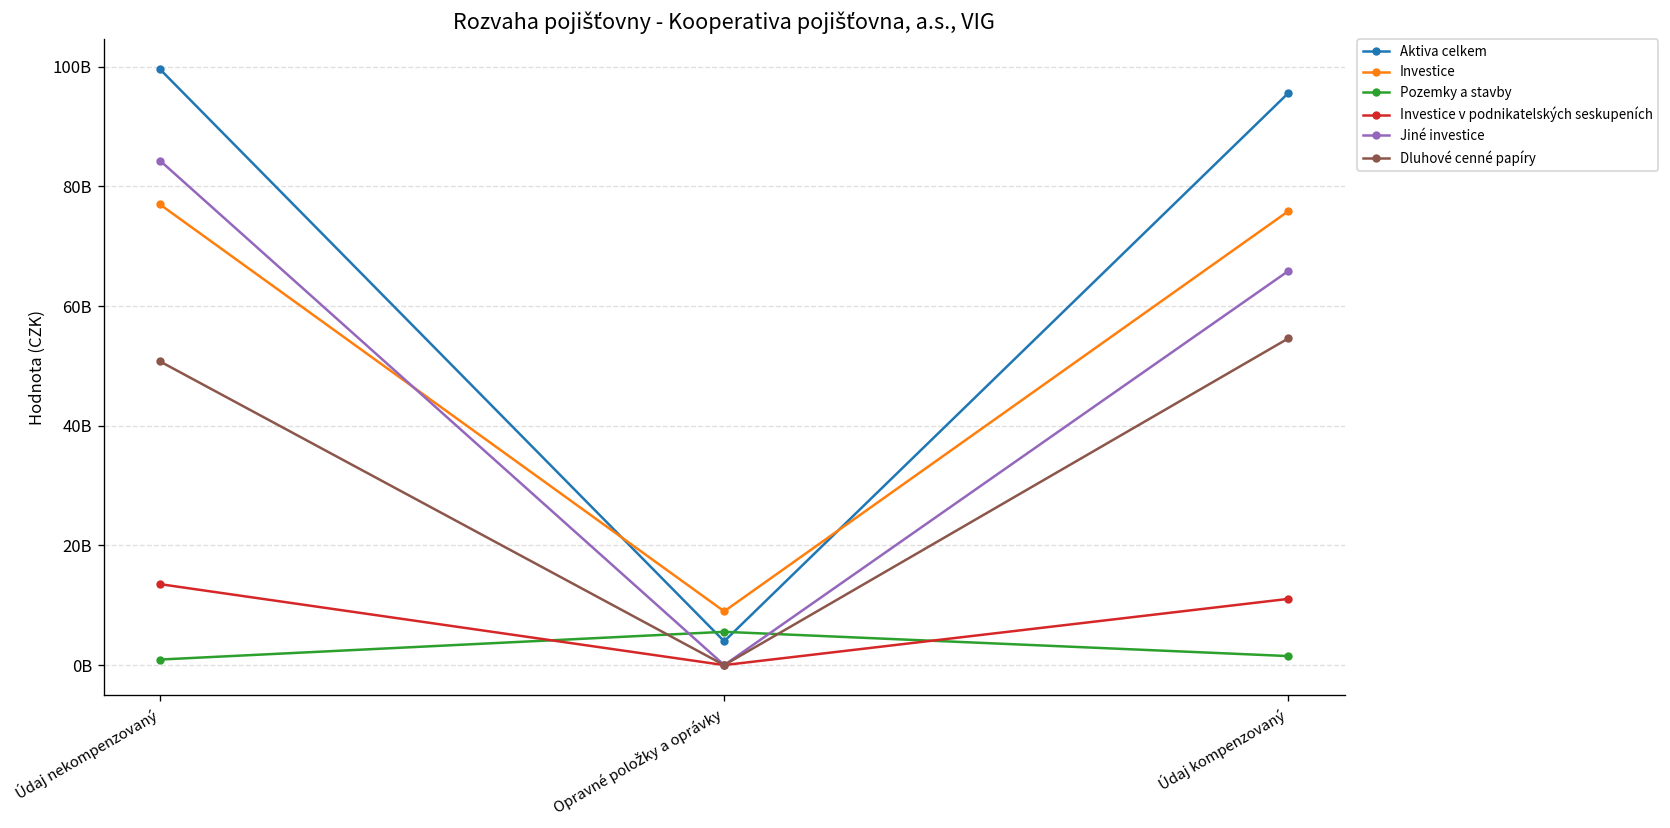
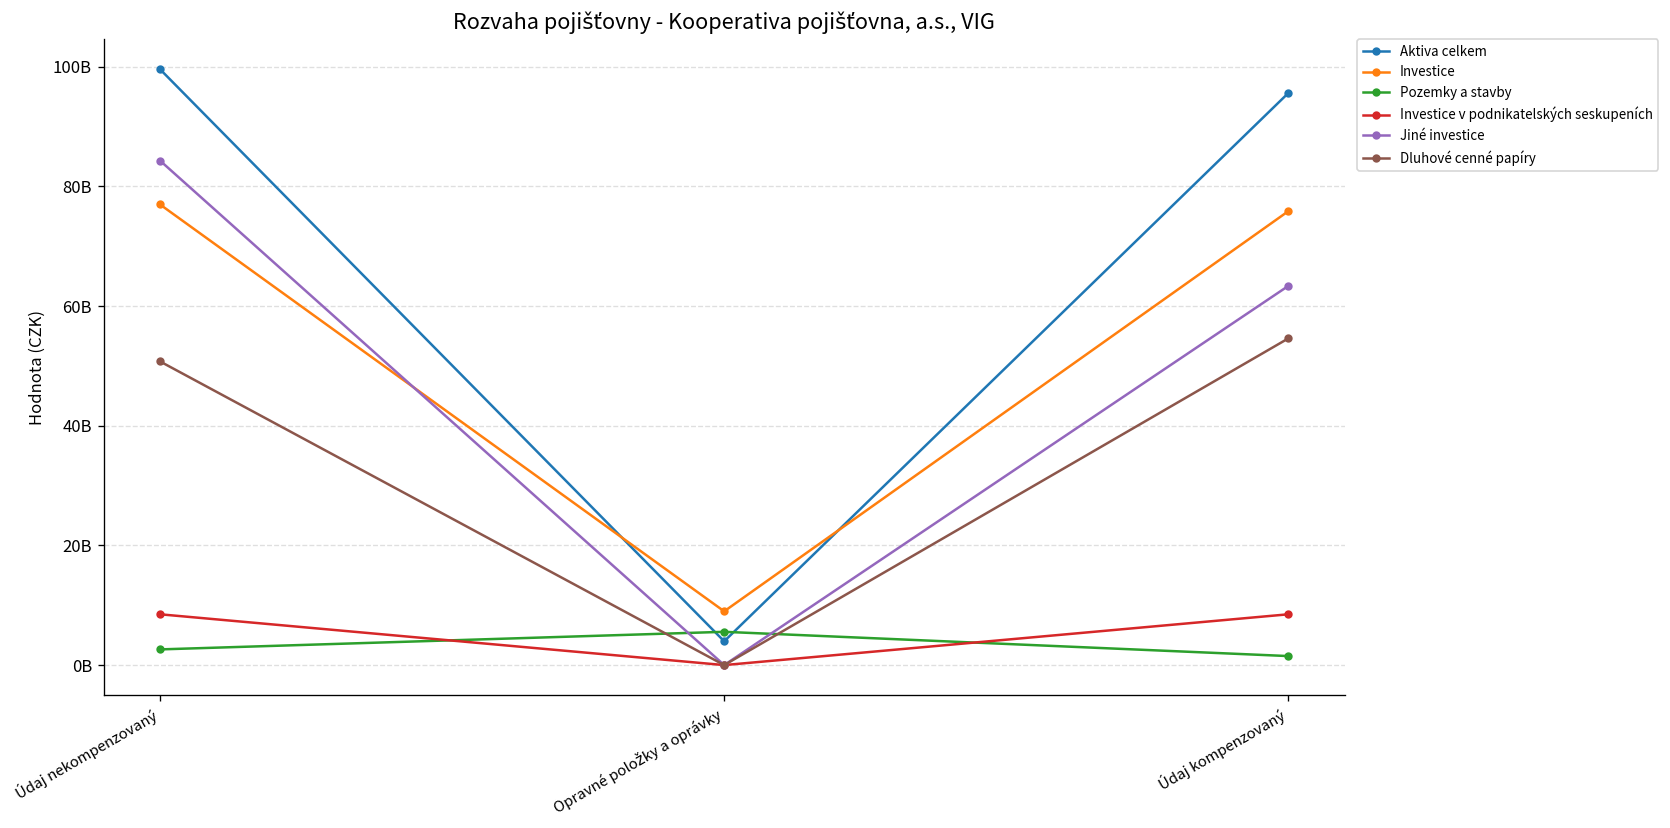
  {
    "Aktiva celkem": {
      "Údaj nekompenzovaný": 100000000000,
      "Opravné položky a oprávky": 4000000000,
      "Údaj kompenzovaný": 96000000000
    },
    "Investice": {
      "Údaj nekompenzovaný": 77000000000,
      "Opravné položky a oprávky": 9000000000,
      "Údaj kompenzovaný": 76000000000
    },
    "Pozemky a stavby": {
-     "Údaj nekompenzovaný": 1000000000,
+     "Údaj nekompenzovaný": 3000000000,
      "Opravné položky a oprávky": 6000000000,
      "Údaj kompenzovaný": 2000000000
    },
    "Investice v podnikatelských seskupeních": {
-     "Údaj nekompenzovaný": 14000000000,
-     "Údaj kompenzovaný": 11000000000
+     "Údaj nekompenzovaný": 8000000000,
+     "Údaj kompenzovaný": 8000000000
    },
    "Jiné investice": {
      "Údaj nekompenzovaný": 84000000000,
-     "Údaj kompenzovaný": 66000000000
+     "Údaj kompenzovaný": 63000000000
    },
    "Dluhové cenné papíry": {
      "Údaj nekompenzovaný": 51000000000,
      "Údaj kompenzovaný": 55000000000
    }
  }
